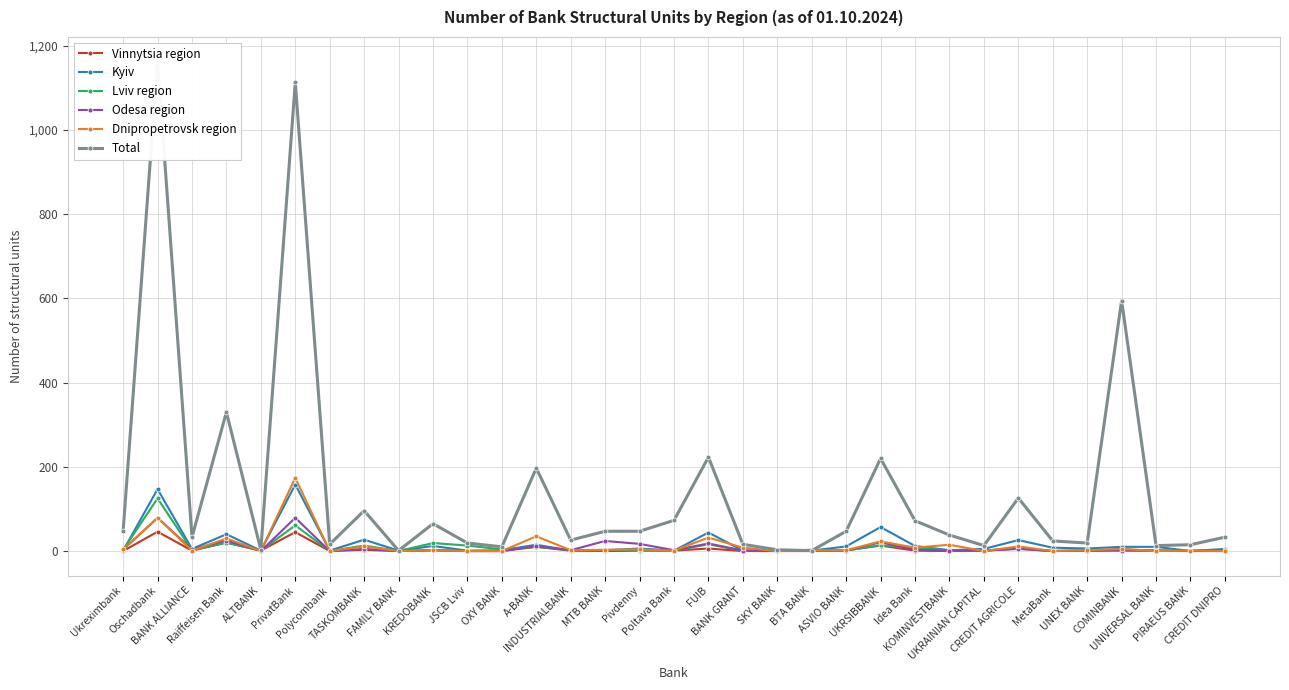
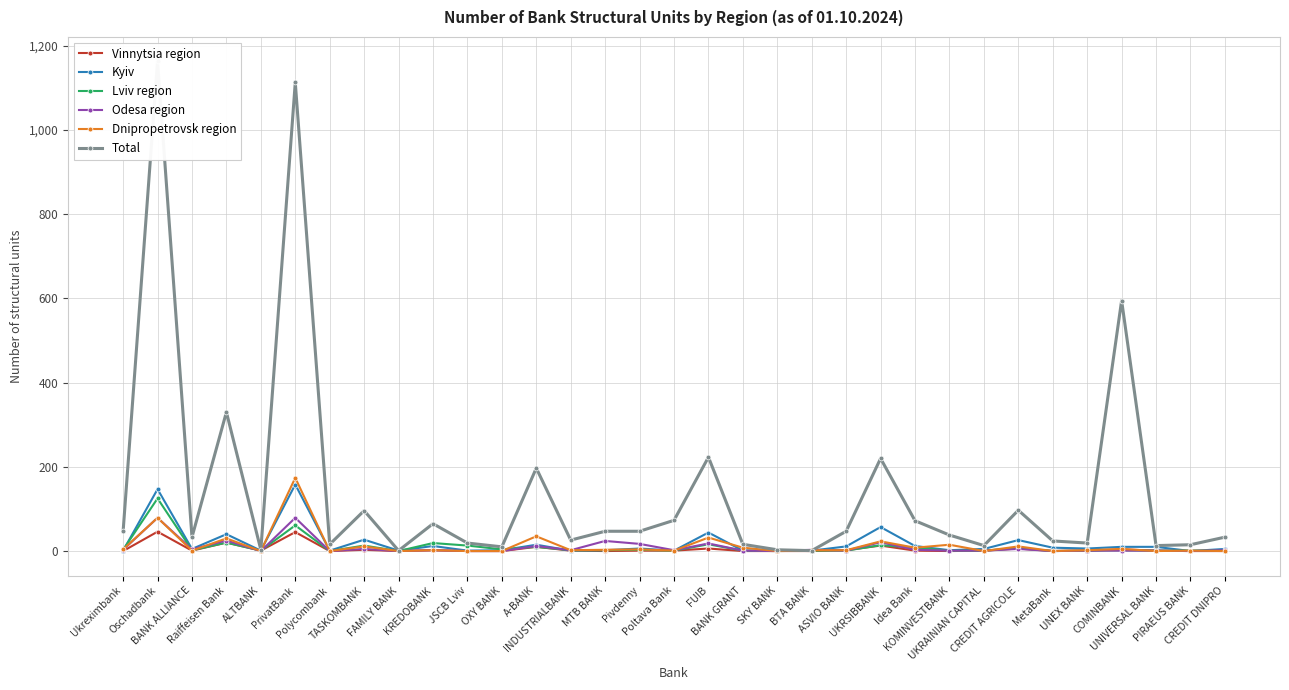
  {
    "Vinnytsia region": {
      "Oschadbank": "50",
      "PrivatBank": "50",
      "FUIB": "10"
    },
    "Kyiv": {
      "Oschadbank": "150",
      "Raiffeisen Bank": "40",
      "PrivatBank": "160",
      "TASKOMBANK": "30",
      "KREDOBANK": "10",
      "FUIB": "40",
      "ASVIO BANK": "10",
      "UKRSIBBANK": "60",
      "CREDIT AGRICOLE": "30",
      "MetaBank": "10"
    },
    "Lviv region": {
      "Oschadbank": "130",
      "PrivatBank": "60",
      "KREDOBANK": "20"
    },
    "Odesa region": {
      "PrivatBank": "80",
      "MTB BANK": "20",
      "Pivdenny": "20"
    },
    "Dnipropetrovsk region": {
      "PrivatBank": "170",
      "A-BANK": "40",
      "FUIB": "30",
      "BANK GRANT": "10",
      "KOMINVESTBANK": "20"
    },
    "Total": {
      "Ukreximbank": "50",
      "BANK ALLIANCE": "30",
      "Raiffeisen Bank": "330",
      "PrivatBank": "1,110",
      "Polycombank": "20",
      "TASKOMBANK": "100",
      "KREDOBANK": "70",
      "OXY BANK": "10",
      "A-BANK": "200",
      "INDUSTRIALBANK": "30",
      "MTB BANK": "50",
      "Pivdenny": "50",
      "Poltava Bank": "70",
      "FUIB": "220",
      "BANK GRANT": "20",
      "ASVIO BANK": "50",
      "UKRSIBBANK": "220",
      "Idea Bank": "70",
      "KOMINVESTBANK": "40",
      "UKRAINIAN CAPITAL": "10",
-     "CREDIT AGRICOLE": "130",
+     "CREDIT AGRICOLE": "100",
      "MetaBank": "20",
      "UNEX BANK": "20",
      "COMINBANK": "600",
      "PIRAEUS BANK": "20",
      "CREDIT DNIPRO": "30"
    }
  }
